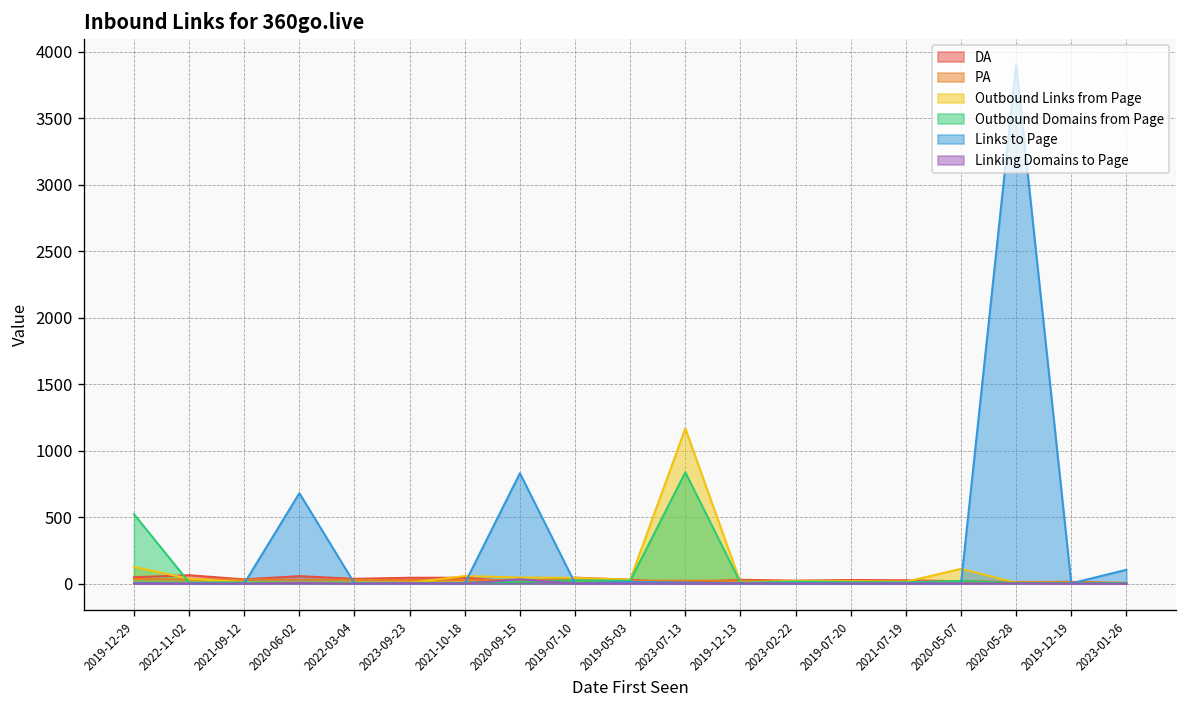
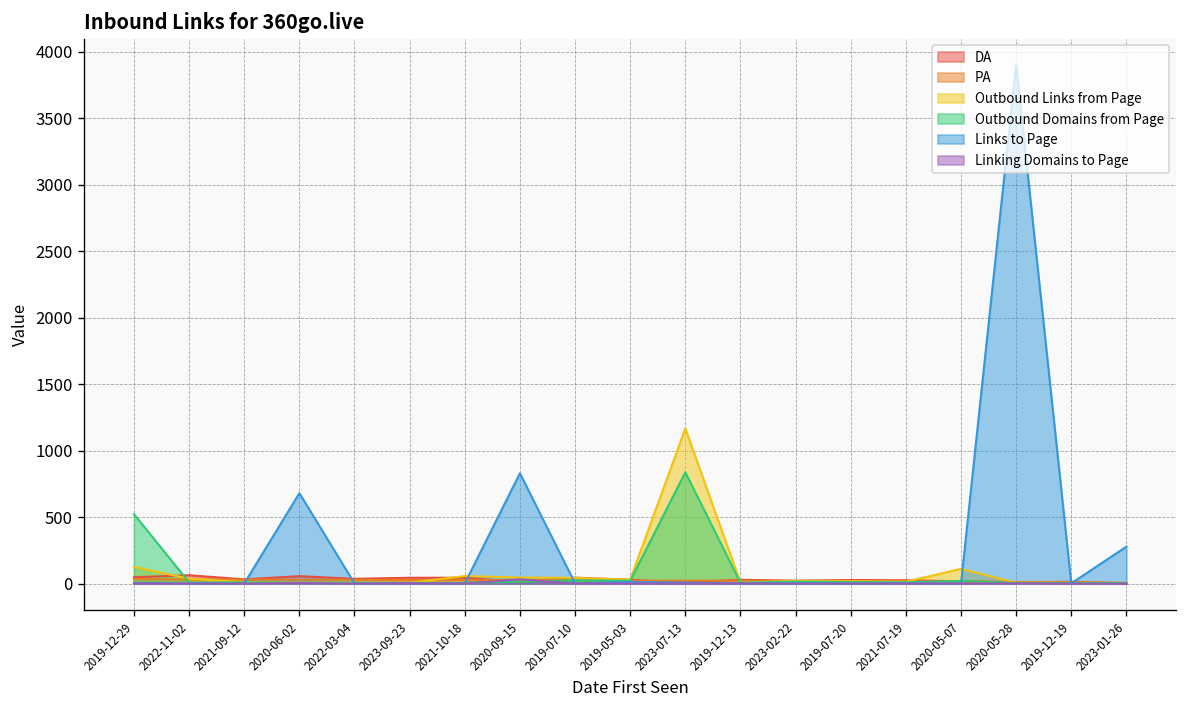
  {
    "Outbound Domains from Page": {
      "2019-12-29": 520,
      "2023-07-13": 840
    },
    "Links to Page": {
      "2020-06-02": 680,
      "2020-09-15": 830,
-     "2023-01-26": 100
+     "2023-01-26": 280
    }
  }
